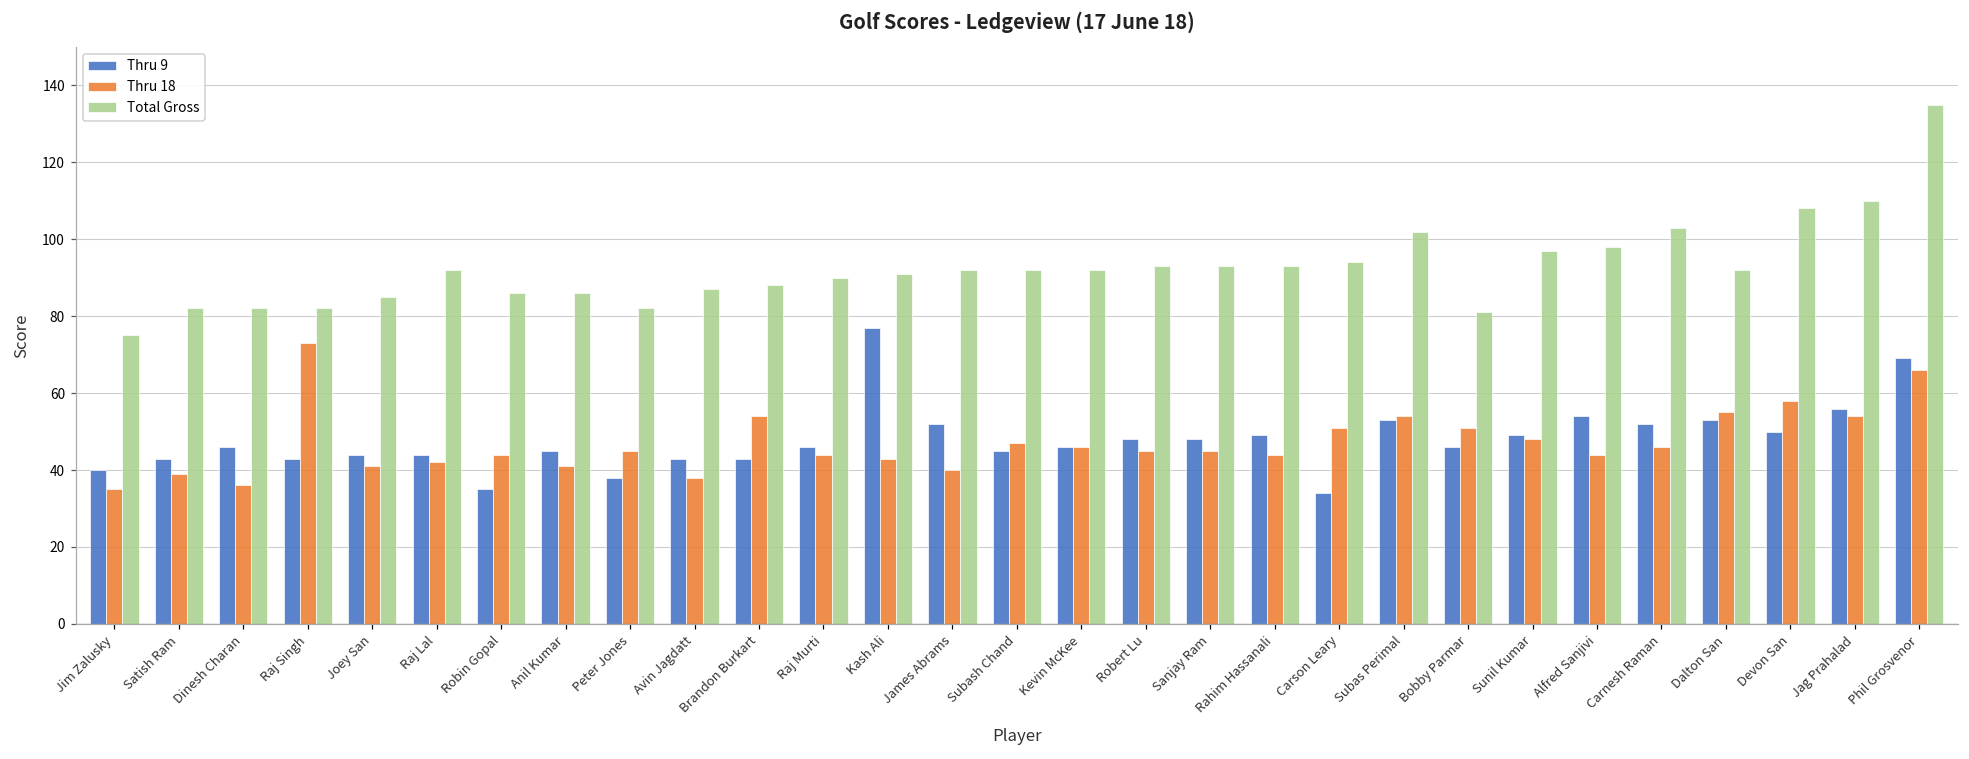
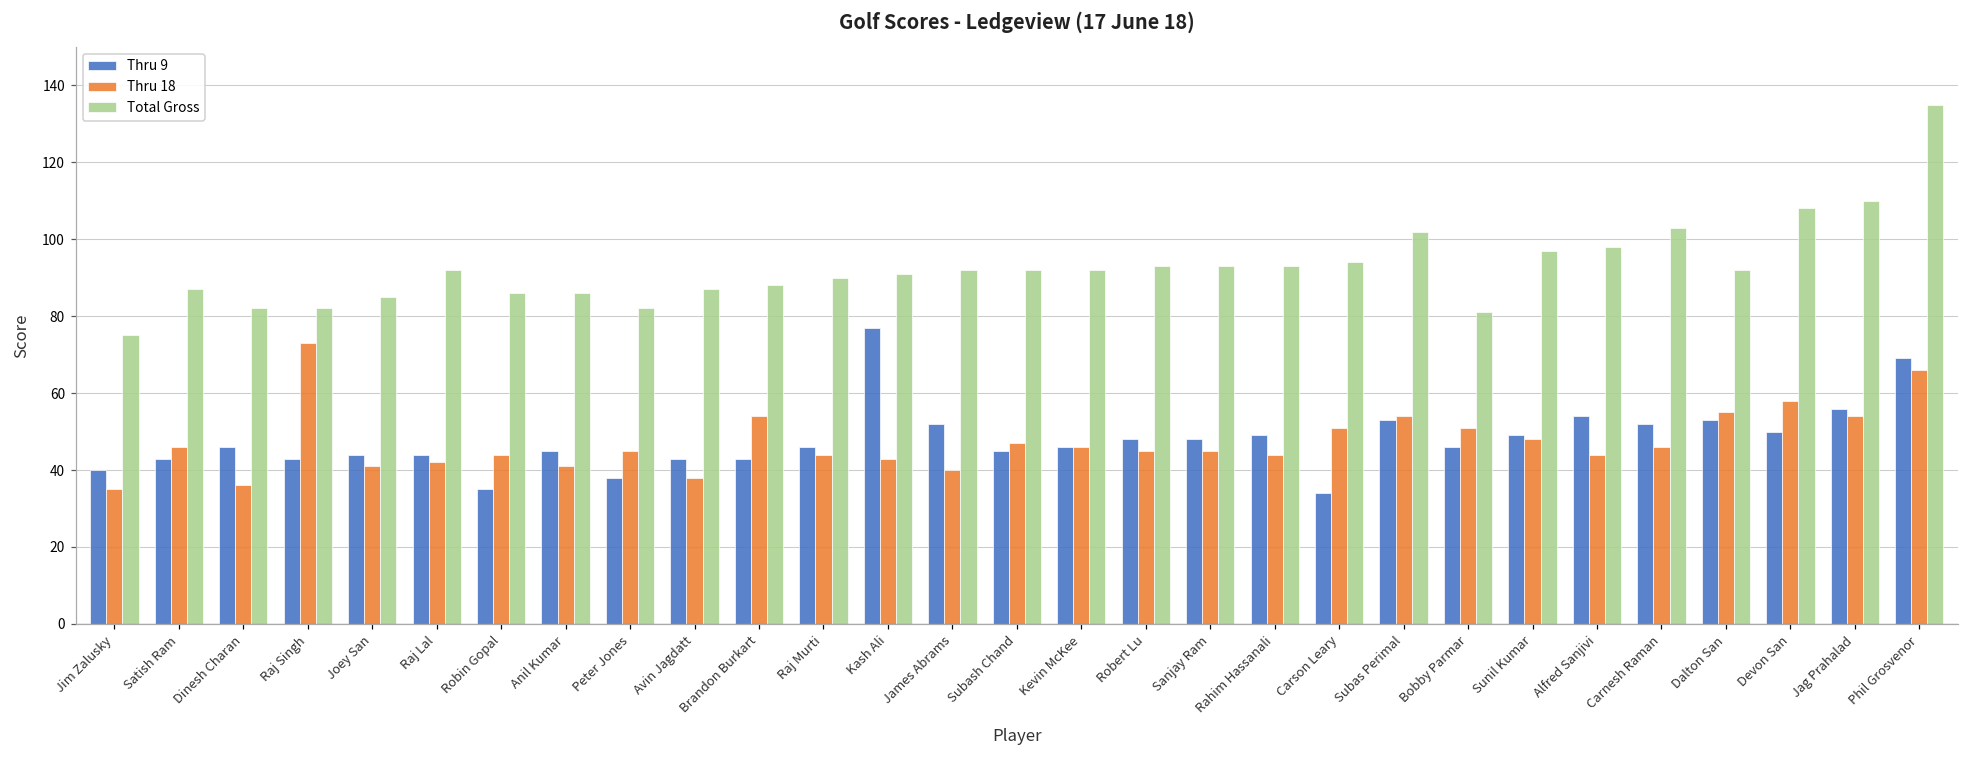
  {
    "Thru 9": {
      "Jim Zalusky": 40,
      "Satish Ram": 43,
      "Dinesh Charan": 46,
      "Raj Singh": 43,
      "Joey San": 44,
      "Raj Lal": 44,
      "Robin Gopal": 35,
      "Anil Kumar": 45,
      "Peter Jones": 38,
      "Avin Jagdatt": 43,
      "Brandon Burkart": 43,
      "Raj Murti": 46,
      "Kash Ali": 77,
      "James Abrams": 52,
      "Subash Chand": 45,
      "Kevin McKee": 46,
      "Robert Lu": 48,
      "Sanjay Ram": 48,
      "Rahim Hassanali": 49,
      "Carson Leary": 34,
      "Subas Perimal": 53,
      "Bobby Parmar": 46,
      "Sunil Kumar": 49,
      "Alfred Sanjivi": 54,
      "Carnesh Raman": 52,
      "Dalton San": 53,
      "Devon San": 50,
      "Jag Prahalad": 56,
      "Phil Grosvenor": 69
    },
    "Thru 18": {
      "Jim Zalusky": 35,
-     "Satish Ram": 39,
+     "Satish Ram": 46,
      "Dinesh Charan": 36,
      "Raj Singh": 73,
      "Joey San": 41,
      "Raj Lal": 42,
      "Robin Gopal": 44,
      "Anil Kumar": 41,
      "Peter Jones": 45,
      "Avin Jagdatt": 38,
      "Brandon Burkart": 54,
      "Raj Murti": 44,
      "Kash Ali": 43,
      "James Abrams": 40,
      "Subash Chand": 47,
      "Kevin McKee": 46,
      "Robert Lu": 45,
      "Sanjay Ram": 45,
      "Rahim Hassanali": 44,
      "Carson Leary": 51,
      "Subas Perimal": 54,
      "Bobby Parmar": 51,
      "Sunil Kumar": 48,
      "Alfred Sanjivi": 44,
      "Carnesh Raman": 46,
      "Dalton San": 55,
      "Devon San": 58,
      "Jag Prahalad": 54,
      "Phil Grosvenor": 66
    },
    "Total Gross": {
      "Jim Zalusky": 75,
-     "Satish Ram": 82,
+     "Satish Ram": 87,
      "Dinesh Charan": 82,
      "Raj Singh": 82,
      "Joey San": 85,
      "Raj Lal": 92,
      "Robin Gopal": 86,
      "Anil Kumar": 86,
      "Peter Jones": 82,
      "Avin Jagdatt": 87,
      "Brandon Burkart": 88,
      "Raj Murti": 90,
      "Kash Ali": 91,
      "James Abrams": 92,
      "Subash Chand": 92,
      "Kevin McKee": 92,
      "Robert Lu": 93,
      "Sanjay Ram": 93,
      "Rahim Hassanali": 93,
      "Carson Leary": 94,
      "Subas Perimal": 102,
      "Bobby Parmar": 81,
      "Sunil Kumar": 97,
      "Alfred Sanjivi": 98,
      "Carnesh Raman": 103,
      "Dalton San": 92,
      "Devon San": 108,
      "Jag Prahalad": 110,
      "Phil Grosvenor": 135
    }
  }
